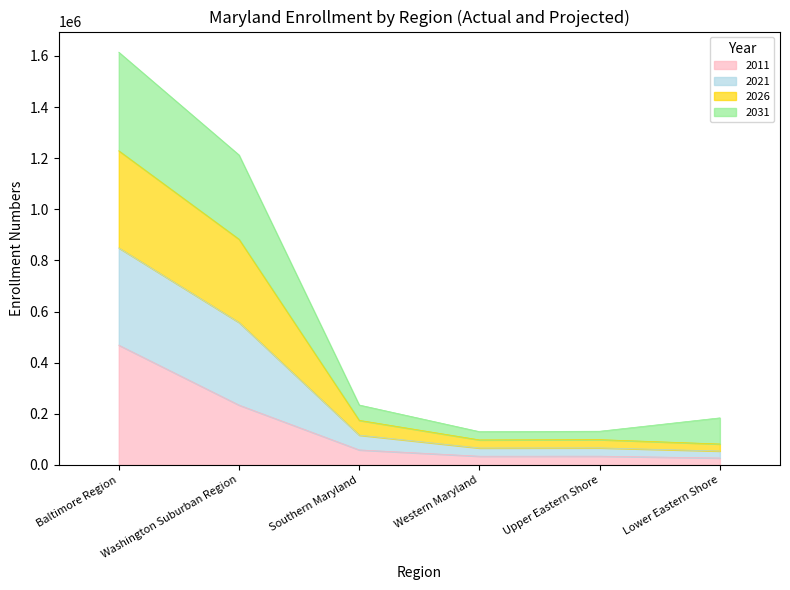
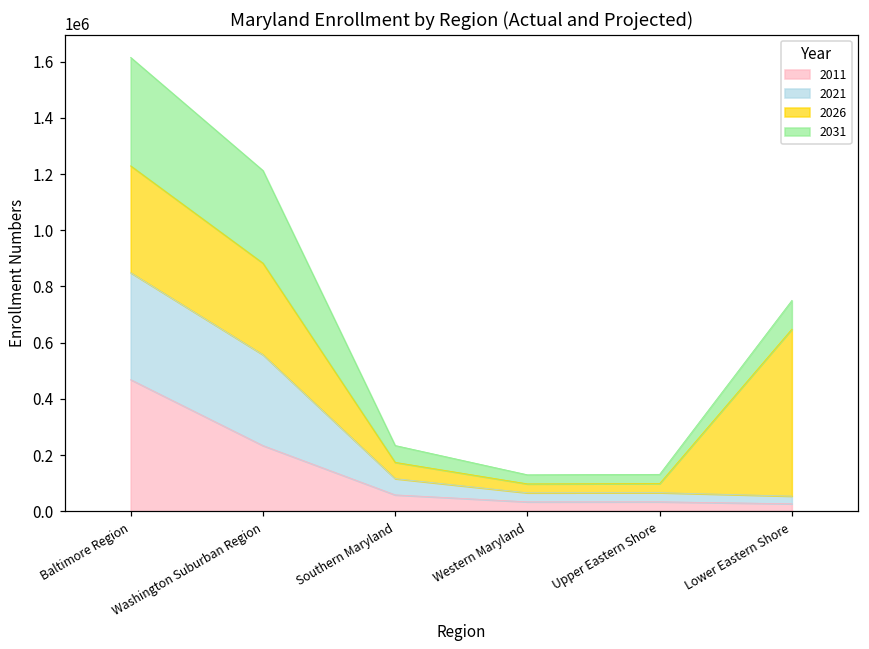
  {
    "2011": {
      "Baltimore Region": 470000,
      "Washington Suburban Region": 230000,
      "Southern Maryland": 60000,
      "Western Maryland": 30000,
      "Upper Eastern Shore": 30000,
      "Lower Eastern Shore": 30000
    },
    "2021": {
      "Baltimore Region": 380000,
      "Washington Suburban Region": 320000,
      "Southern Maryland": 60000,
      "Western Maryland": 30000,
      "Upper Eastern Shore": 30000,
      "Lower Eastern Shore": 30000
    },
    "2026": {
      "Baltimore Region": 380000,
      "Washington Suburban Region": 330000,
      "Southern Maryland": 60000,
      "Western Maryland": 30000,
      "Upper Eastern Shore": 30000,
-     "Lower Eastern Shore": 30000
+     "Lower Eastern Shore": 590000
    },
    "2031": {
      "Baltimore Region": 390000,
      "Washington Suburban Region": 330000,
      "Southern Maryland": 60000,
      "Western Maryland": 30000,
      "Upper Eastern Shore": 30000,
      "Lower Eastern Shore": 100000
    }
  }
